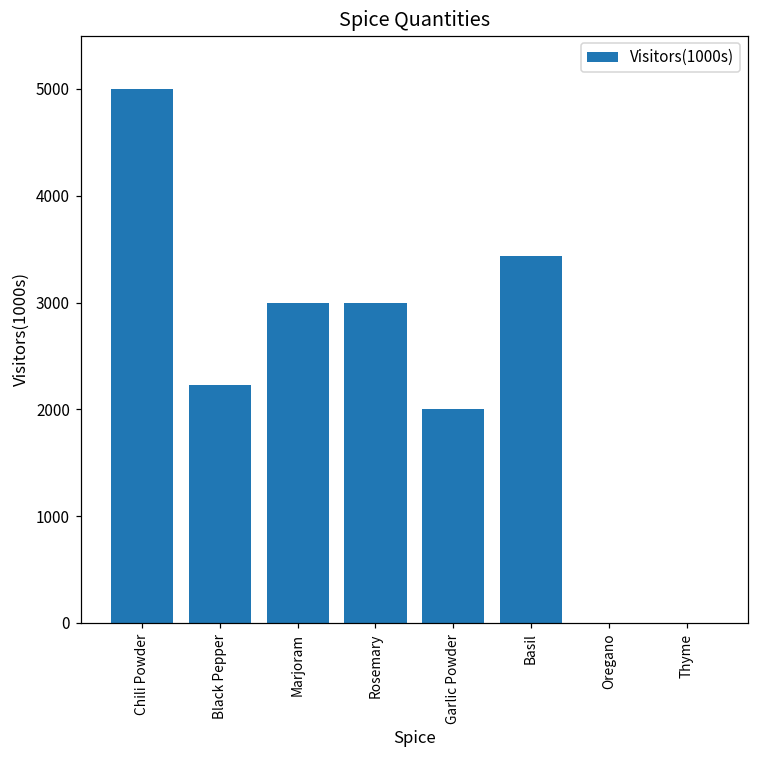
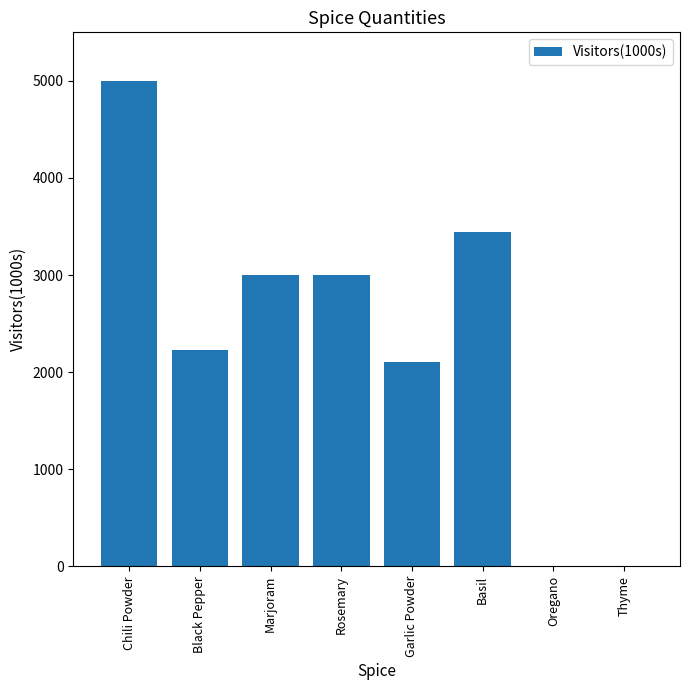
  {
    "Chili Powder": 5000,
    "Black Pepper": 2200,
    "Marjoram": 3000,
    "Rosemary": 3000,
-   "Garlic Powder": 2000,
+   "Garlic Powder": 2100,
    "Basil": 3400,
    "Oregano": 0,
    "Thyme": 0
  }
